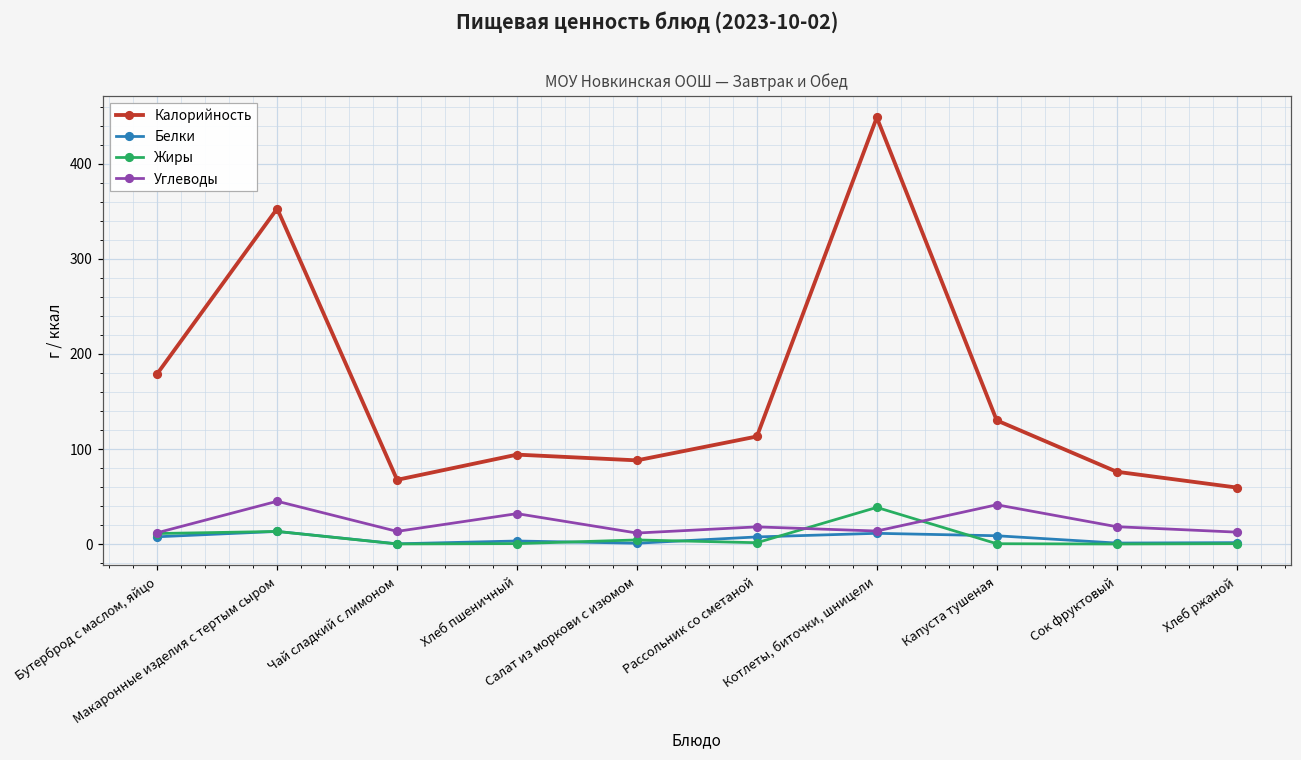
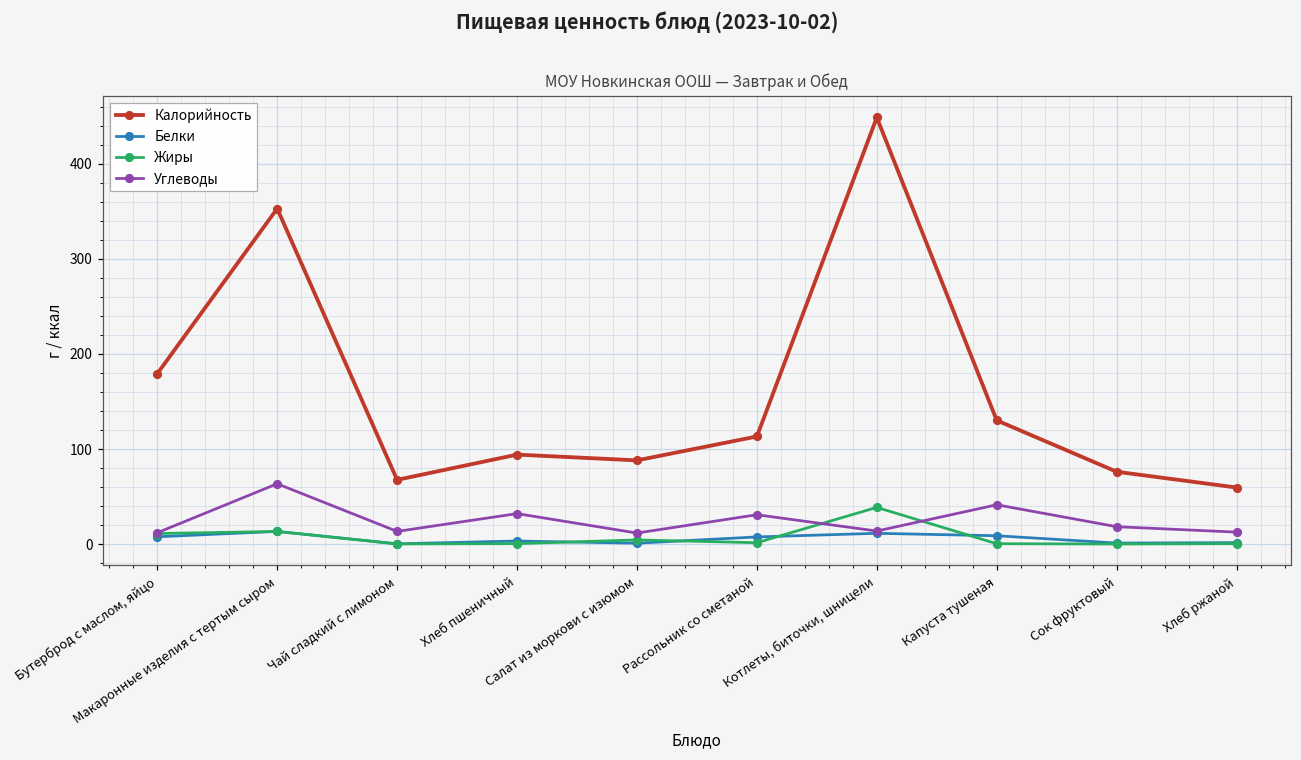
  {
    "Калорийность": {
      "Бутерброд с маслом, яйцо": 180,
      "Макаронные изделия с тертым сыром": 350,
      "Чай сладкий с лимоном": 70,
      "Хлеб пшеничный": 90,
      "Салат из моркови с изюмом": 90,
      "Рассольник со сметаной": 110,
      "Котлеты, биточки, шницели": 450,
      "Капуста тушеная": 130,
      "Сок фруктовый": 80,
      "Хлеб ржаной": 60
    },
    "Белки": {
      "Бутерброд с маслом, яйцо": 10,
      "Салат из моркови с изюмом": 0,
      "Рассольник со сметаной": 10,
      "Капуста тушеная": 10
    },
    "Жиры": {
      "Салат из моркови с изюмом": 0,
      "Рассольник со сметаной": 0,
      "Котлеты, биточки, шницели": 40,
      "Капуста тушеная": 0
    },
    "Углеводы": {
-     "Макаронные изделия с тертым сыром": 40,
+     "Макаронные изделия с тертым сыром": 60,
      "Чай сладкий с лимоном": 10,
      "Хлеб пшеничный": 30,
      "Салат из моркови с изюмом": 10,
-     "Рассольник со сметаной": 20,
+     "Рассольник со сметаной": 30,
      "Капуста тушеная": 40,
      "Сок фруктовый": 20,
      "Хлеб ржаной": 10
    }
  }
